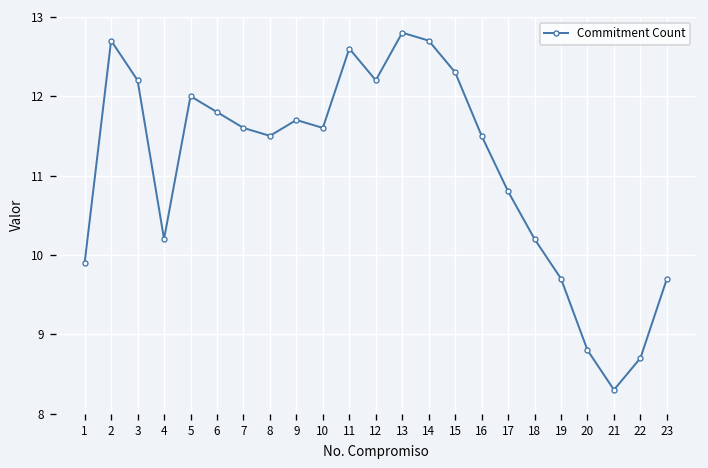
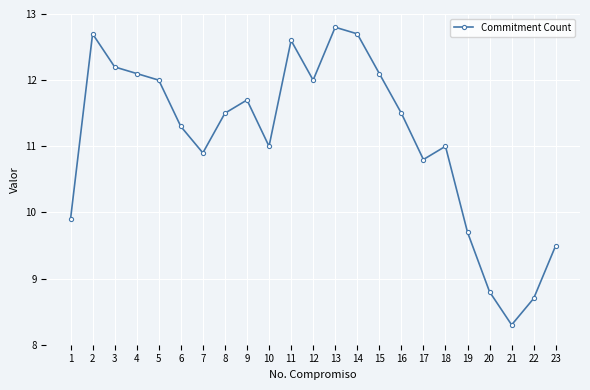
  {
    "1": 9.9,
    "2": 12.7,
    "3": 12.2,
-   "4": 10.2,
+   "4": 12.1,
    "5": 12.0,
-   "6": 11.8,
-   "7": 11.6,
+   "6": 11.3,
+   "7": 10.9,
    "8": 11.5,
    "9": 11.7,
-   "10": 11.6,
+   "10": 11.0,
    "11": 12.6,
-   "12": 12.2,
+   "12": 12.0,
    "13": 12.8,
    "14": 12.7,
-   "15": 12.3,
+   "15": 12.1,
    "16": 11.5,
    "17": 10.8,
-   "18": 10.2,
+   "18": 11.0,
    "19": 9.7,
    "20": 8.8,
    "21": 8.3,
    "22": 8.7,
-   "23": 9.7
+   "23": 9.5
  }
